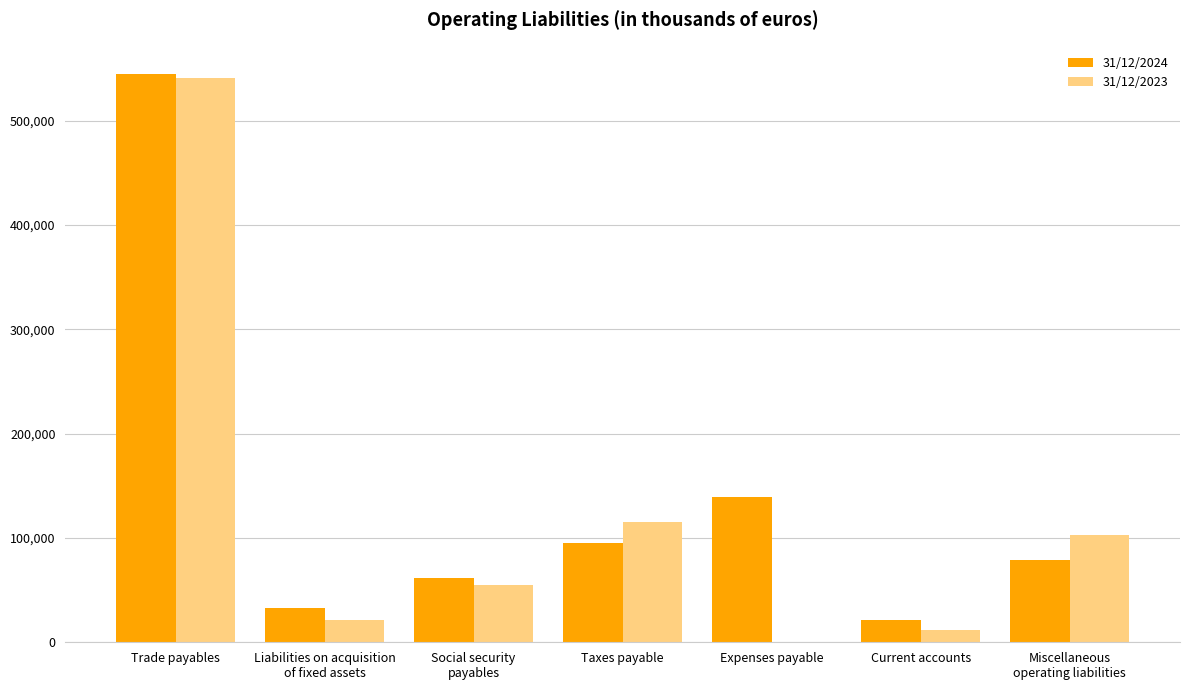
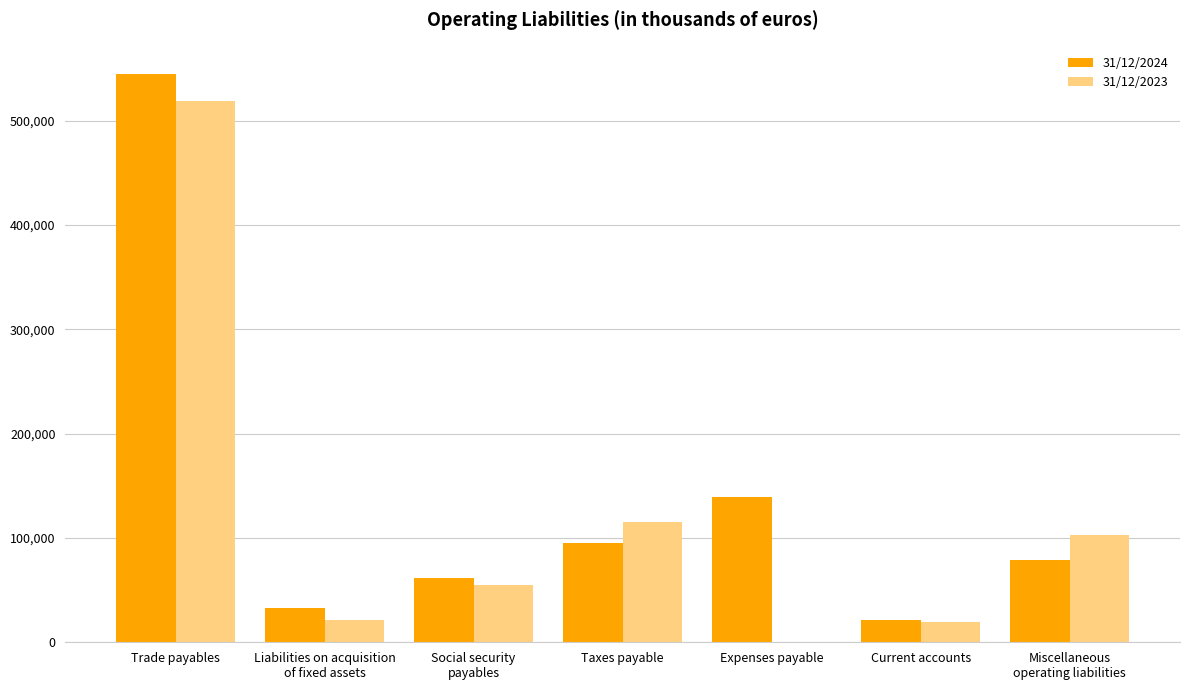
  {
    "31/12/2024": {
      "Trade payables": "545,000",
      "Liabilities on acquisition of fixed assets": "32,000",
      "Social security payables": "62,000",
      "Taxes payable": "95,000",
      "Expenses payable": "139,000",
      "Current accounts": "22,000",
      "Miscellaneous operating liabilities": "79,000"
    },
    "31/12/2023": {
-     "Trade payables": "541,000",
+     "Trade payables": "519,000",
      "Liabilities on acquisition of fixed assets": "21,000",
      "Social security payables": "55,000",
      "Taxes payable": "116,000",
-     "Current accounts": "11,000",
+     "Current accounts": "20,000",
      "Miscellaneous operating liabilities": "103,000"
    }
  }
